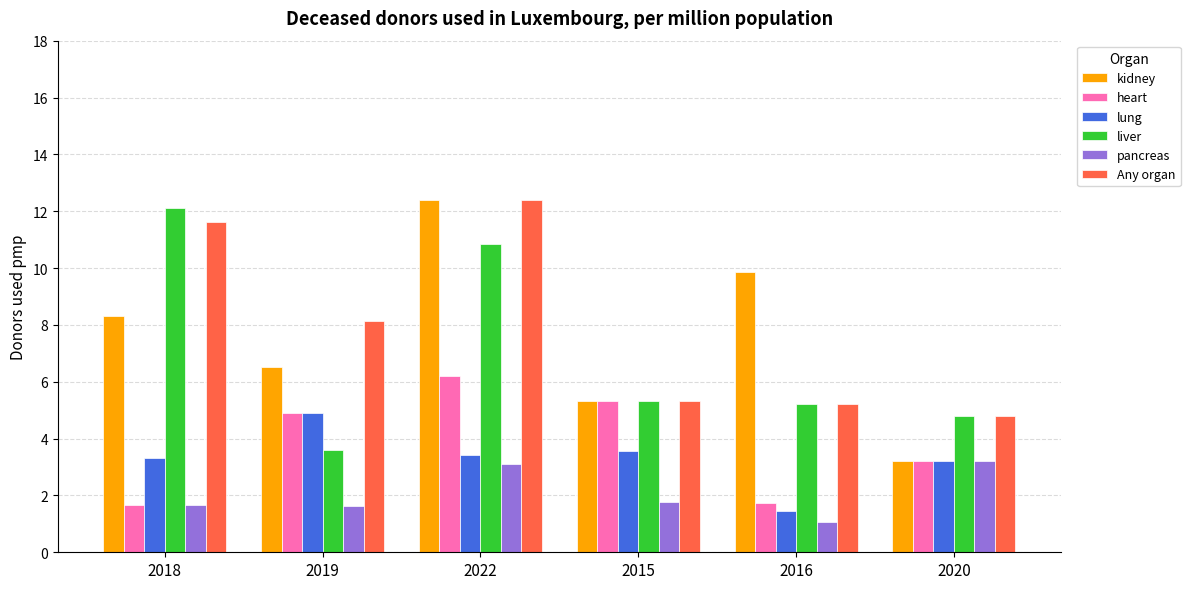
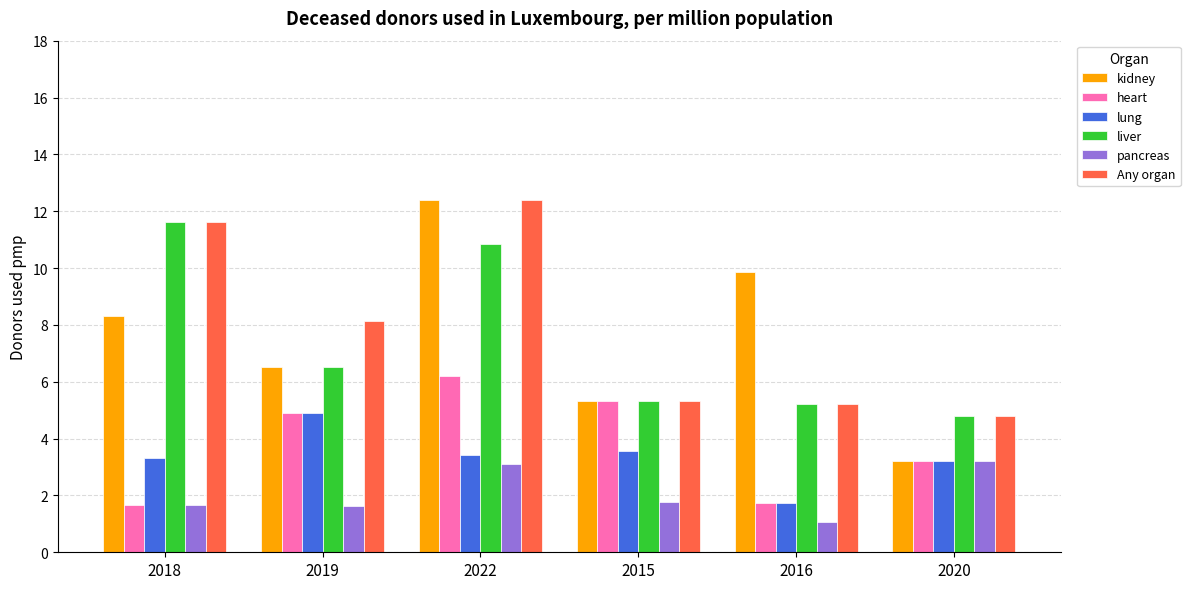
  {
    "kidney": {
      "2018": 8.3,
      "2019": 6.5,
      "2022": 12.4,
      "2015": 5.3,
      "2016": 9.9,
      "2020": 3.2
    },
    "heart": {
      "2018": 1.7,
      "2019": 4.9,
      "2022": 6.2,
      "2015": 5.3,
      "2016": 1.7,
      "2020": 3.2
    },
    "lung": {
      "2018": 3.3,
      "2019": 4.9,
      "2022": 3.4,
      "2015": 3.6,
-     "2016": 1.5,
+     "2016": 1.7,
      "2020": 3.2
    },
    "liver": {
-     "2018": 12.1,
-     "2019": 3.6,
+     "2018": 11.6,
+     "2019": 6.5,
      "2022": 10.8,
      "2015": 5.3,
      "2016": 5.2,
      "2020": 4.8
    },
    "pancreas": {
      "2018": 1.7,
      "2019": 1.6,
      "2022": 3.1,
      "2015": 1.8,
      "2016": 1.1,
      "2020": 3.2
    },
    "Any organ": {
      "2018": 11.6,
      "2019": 8.1,
      "2022": 12.4,
      "2015": 5.3,
      "2016": 5.2,
      "2020": 4.8
    }
  }
